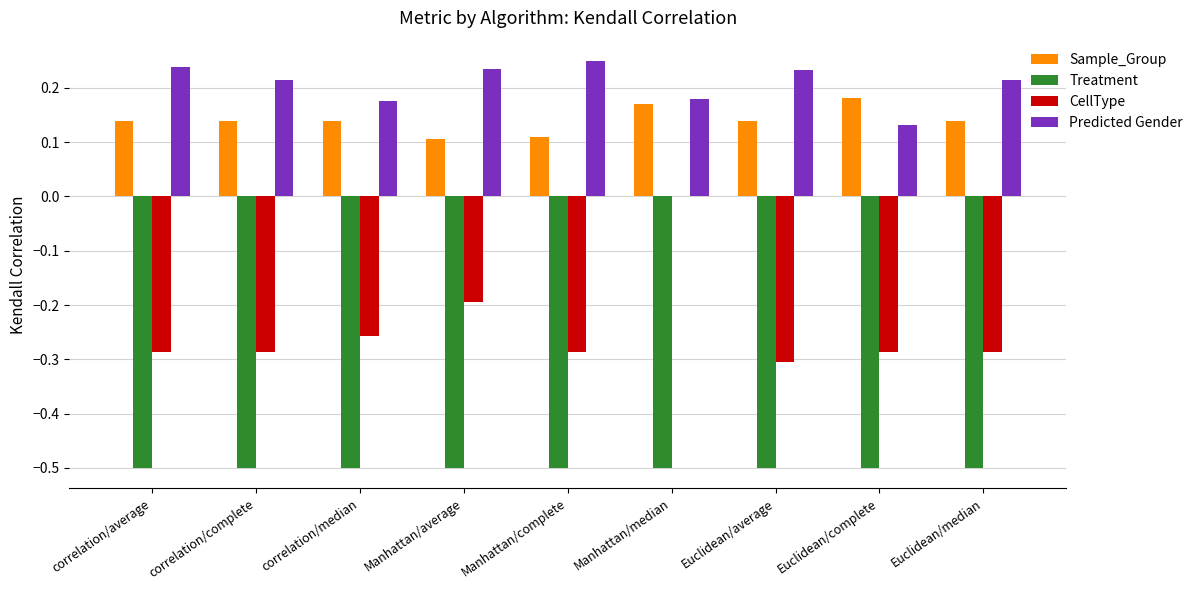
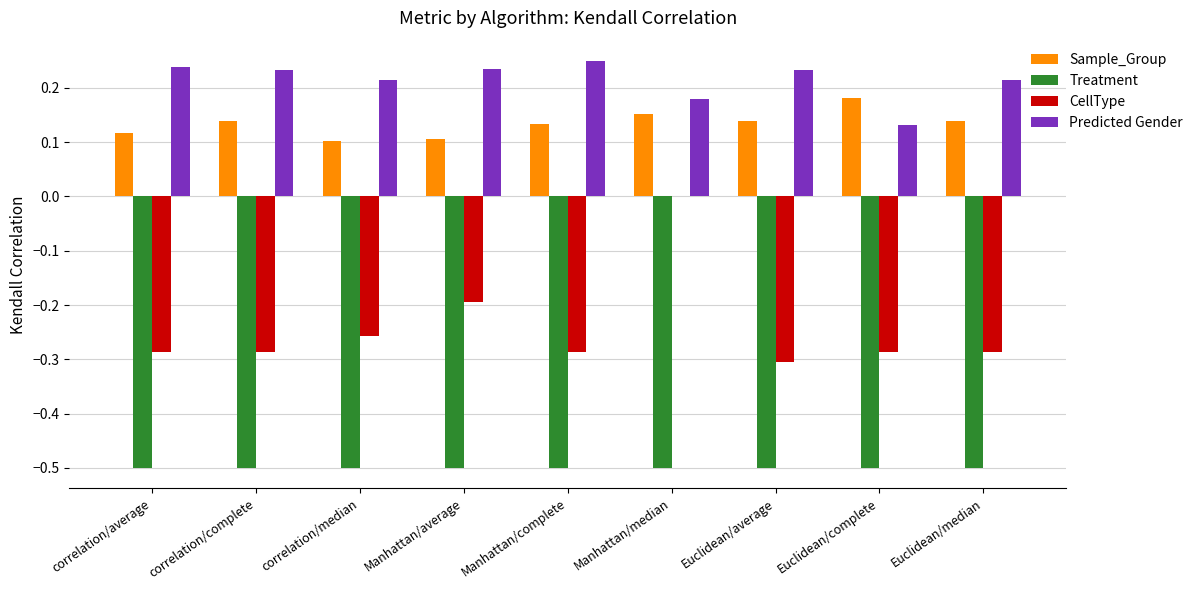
  {
    "Sample_Group": {
-     "correlation/average": 0.14,
+     "correlation/average": 0.12,
      "correlation/complete": 0.14,
-     "correlation/median": 0.14,
+     "correlation/median": 0.10,
      "Manhattan/average": 0.11,
-     "Manhattan/complete": 0.11,
-     "Manhattan/median": 0.17,
+     "Manhattan/complete": 0.13,
+     "Manhattan/median": 0.15,
      "Euclidean/average": 0.14,
      "Euclidean/complete": 0.18,
      "Euclidean/median": 0.14
    },
    "Treatment": {
      "correlation/average": -0.50,
      "correlation/complete": -0.50,
      "correlation/median": -0.50,
      "Manhattan/average": -0.50,
      "Manhattan/complete": -0.50,
      "Manhattan/median": -0.50,
      "Euclidean/average": -0.50,
      "Euclidean/complete": -0.50,
      "Euclidean/median": -0.50
    },
    "CellType": {
      "correlation/average": -0.29,
      "correlation/complete": -0.29,
      "correlation/median": -0.26,
      "Manhattan/average": -0.19,
      "Manhattan/complete": -0.29,
      "Manhattan/median": 0.00,
      "Euclidean/average": -0.30,
      "Euclidean/complete": -0.29,
      "Euclidean/median": -0.29
    },
    "Predicted Gender": {
      "correlation/average": 0.24,
-     "correlation/complete": 0.21,
-     "correlation/median": 0.18,
+     "correlation/complete": 0.23,
+     "correlation/median": 0.21,
      "Manhattan/average": 0.23,
      "Manhattan/complete": 0.25,
      "Manhattan/median": 0.18,
      "Euclidean/average": 0.23,
      "Euclidean/complete": 0.13,
      "Euclidean/median": 0.21
    }
  }
